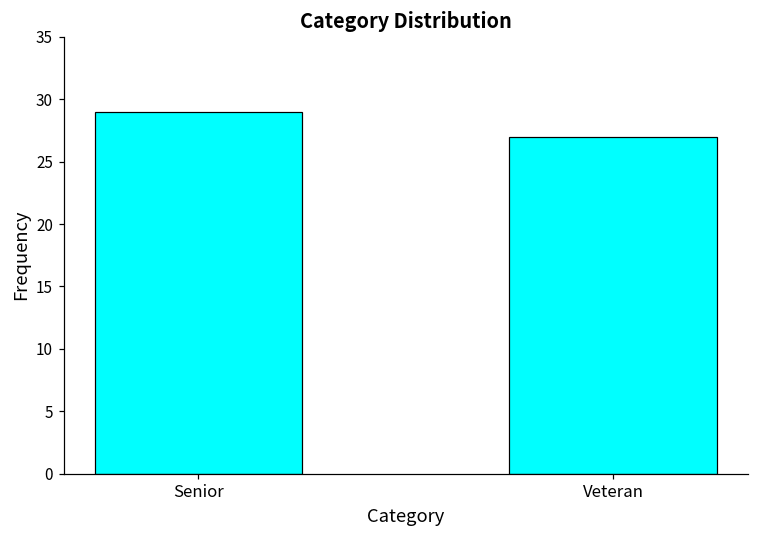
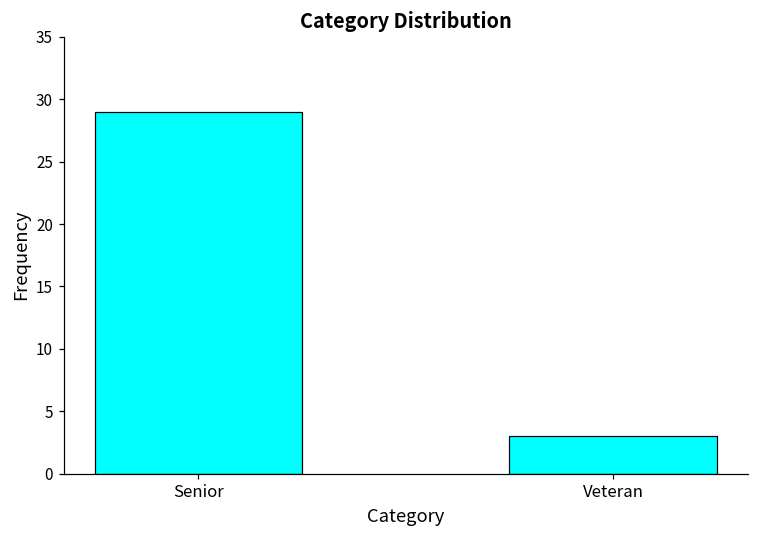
  {
    "Senior": 29,
-   "Veteran": 27
+   "Veteran": 3
  }
